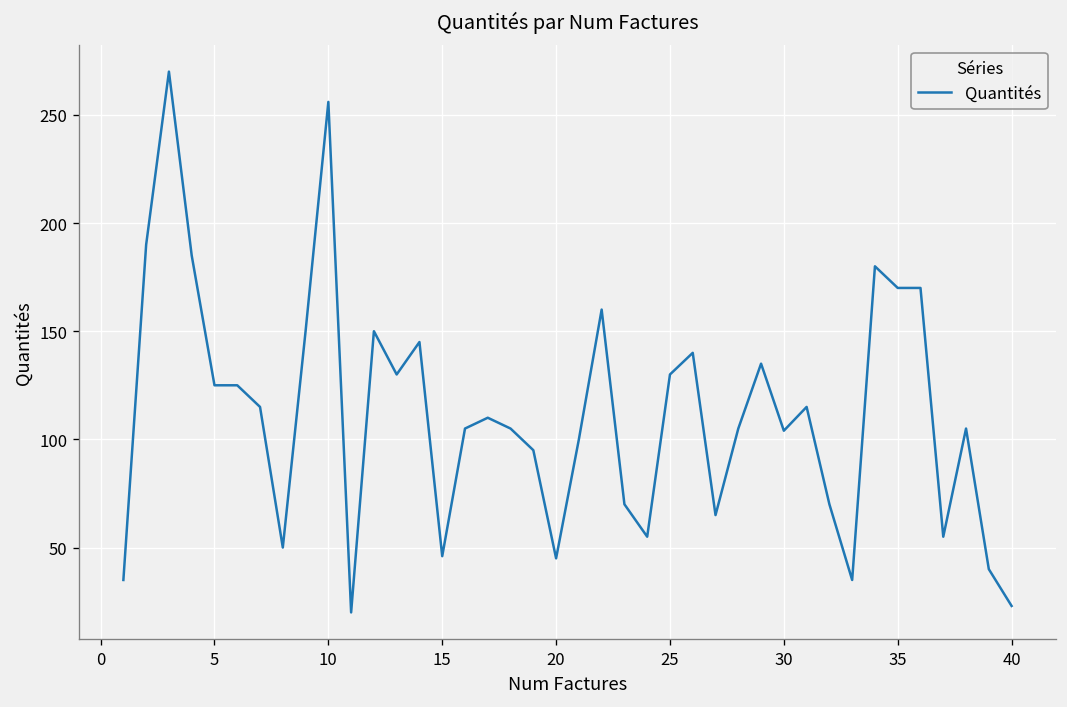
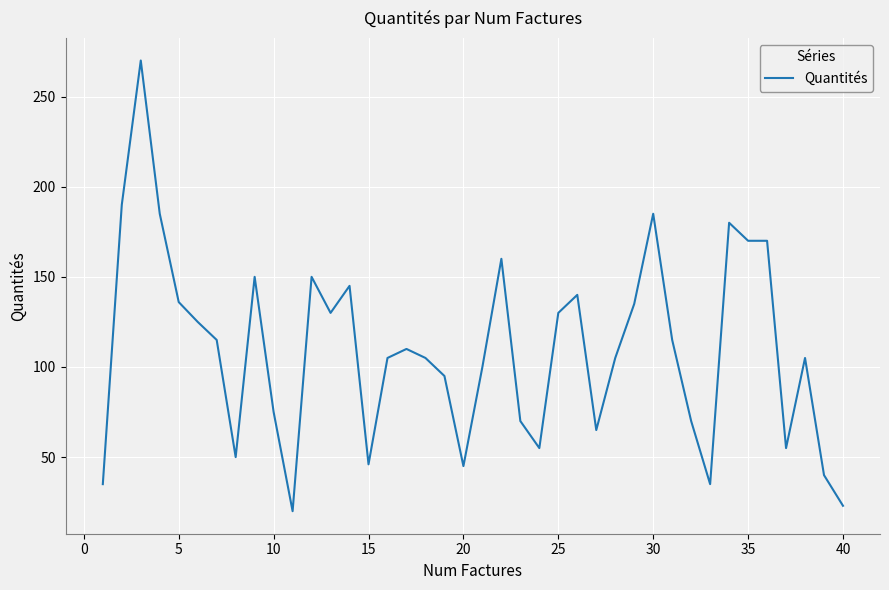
  {
-   "5": 125,
-   "10": 256,
+   "5": 136,
+   "10": 75,
    "15": 46,
    "20": 45,
    "25": 130,
-   "30": 104,
+   "30": 185,
    "35": 170,
    "40": 23
  }
